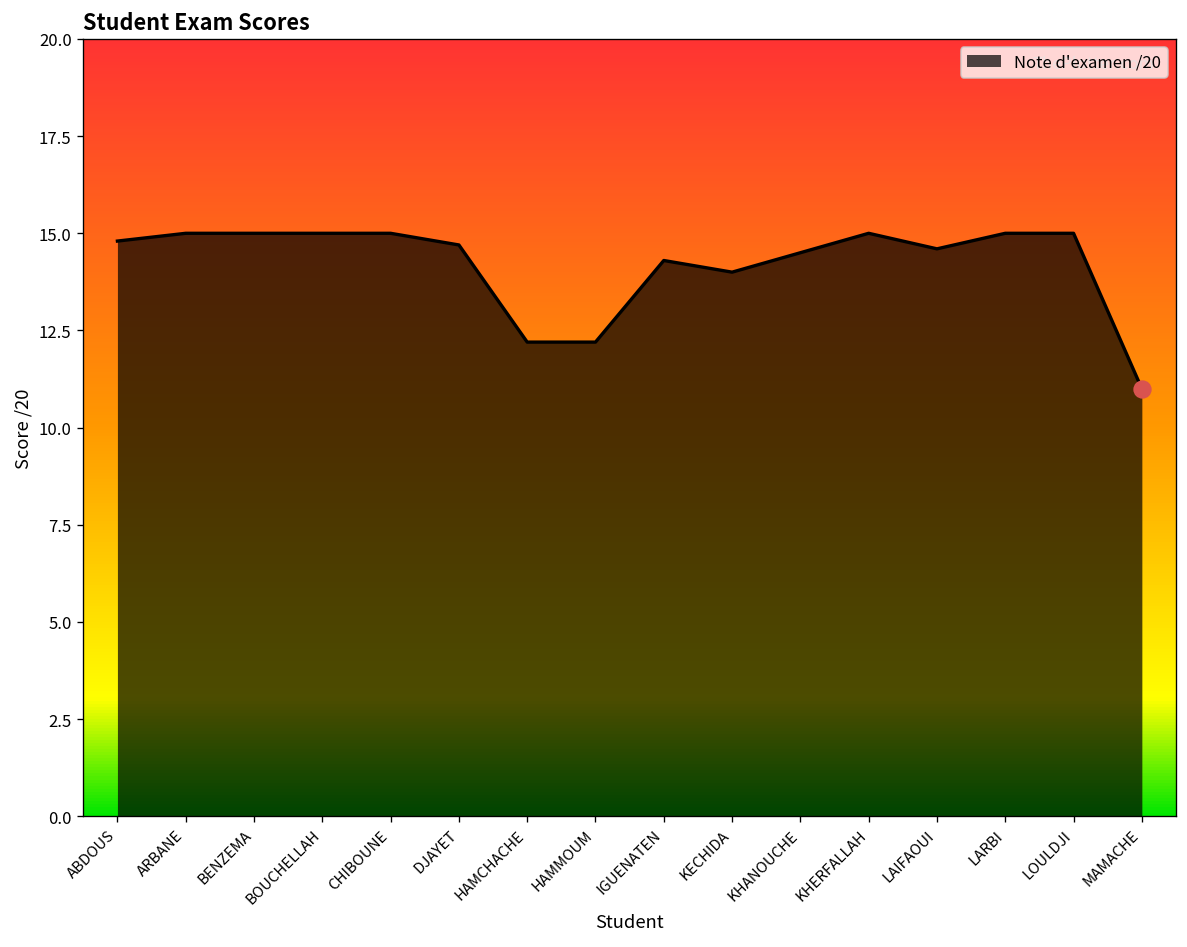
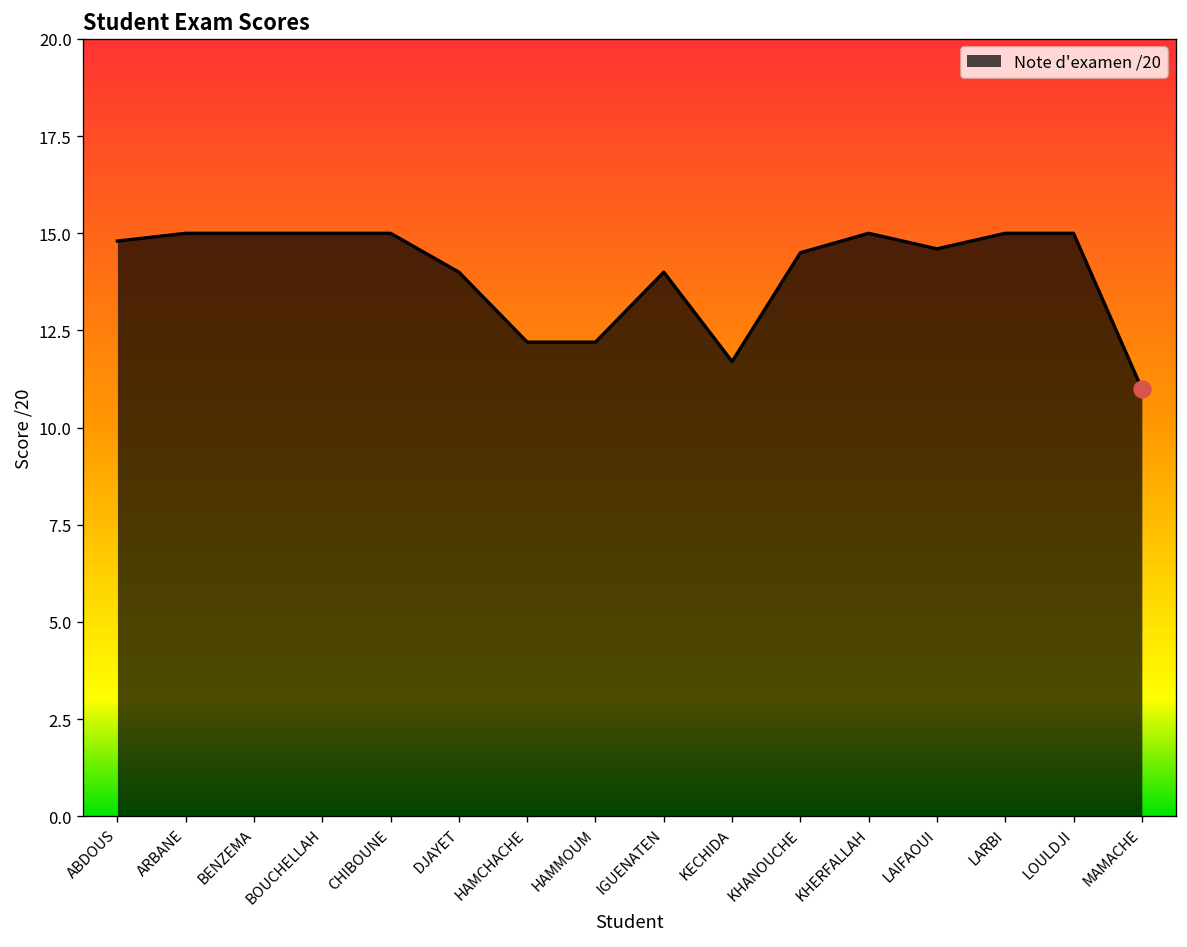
  {
    "Note d'examen /20": {
      "ABDOUS": 14.8,
      "ARBANE": 15.0,
      "BENZEMA": 15.0,
      "BOUCHELLAH": 15.0,
      "CHIBOUNE": 15.0,
-     "DJAYET": 14.7,
+     "DJAYET": 14.0,
      "HAMCHACHE": 12.2,
      "HAMMOUM": 12.2,
-     "IGUENATEN": 14.3,
-     "KECHIDA": 14.0,
+     "IGUENATEN": 14.0,
+     "KECHIDA": 11.7,
      "KHANOUCHE": 14.5,
      "KHERFALLAH": 15.0,
      "LAIFAOUI": 14.6,
      "LARBI": 15.0,
      "LOULDJI": 15.0
    }
  }
